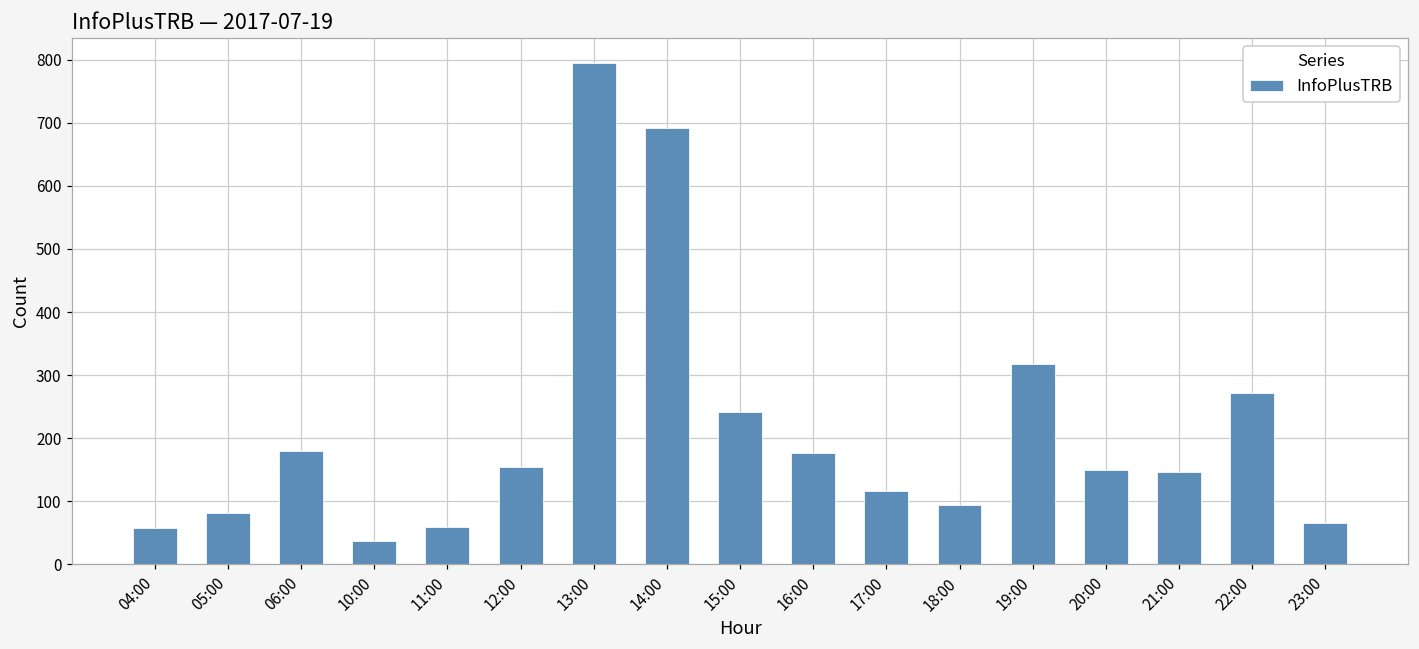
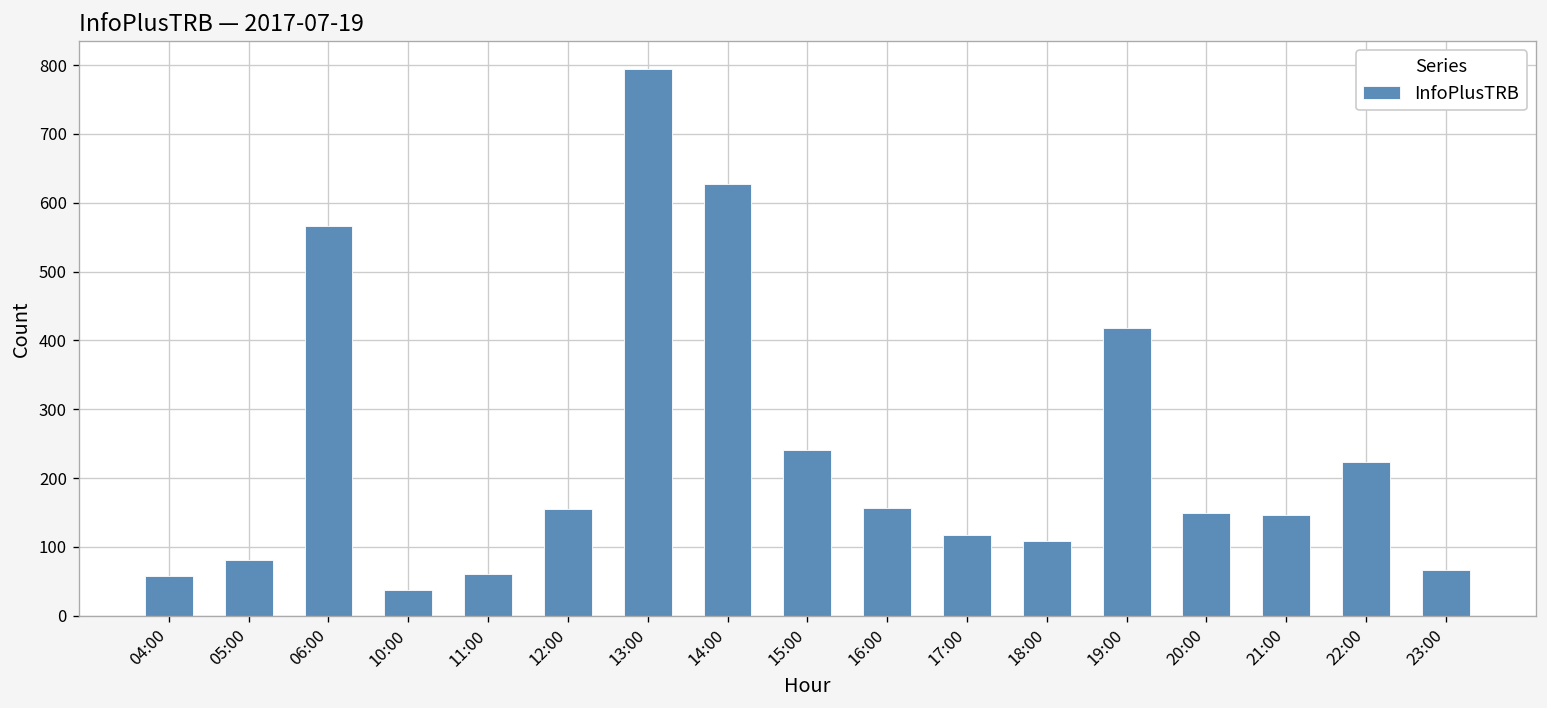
  {
    "04:00": 60,
    "05:00": 80,
-   "06:00": 180,
+   "06:00": 570,
    "10:00": 40,
    "11:00": 60,
    "12:00": 160,
    "13:00": 800,
-   "14:00": 690,
+   "14:00": 630,
    "15:00": 240,
-   "16:00": 180,
+   "16:00": 160,
    "17:00": 120,
-   "18:00": 100,
-   "19:00": 320,
+   "18:00": 110,
+   "19:00": 420,
    "20:00": 150,
    "21:00": 150,
-   "22:00": 270,
+   "22:00": 220,
    "23:00": 70
  }
